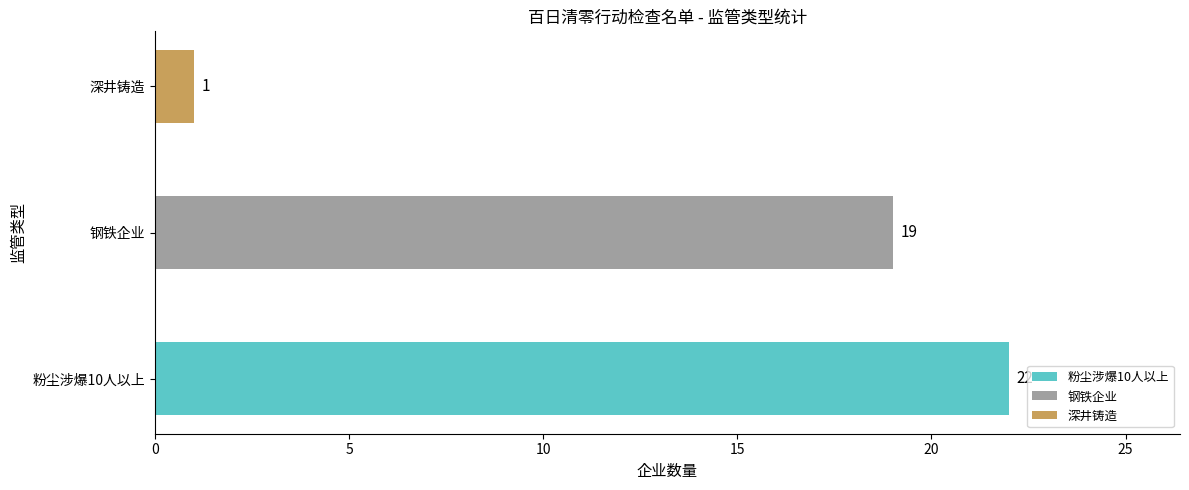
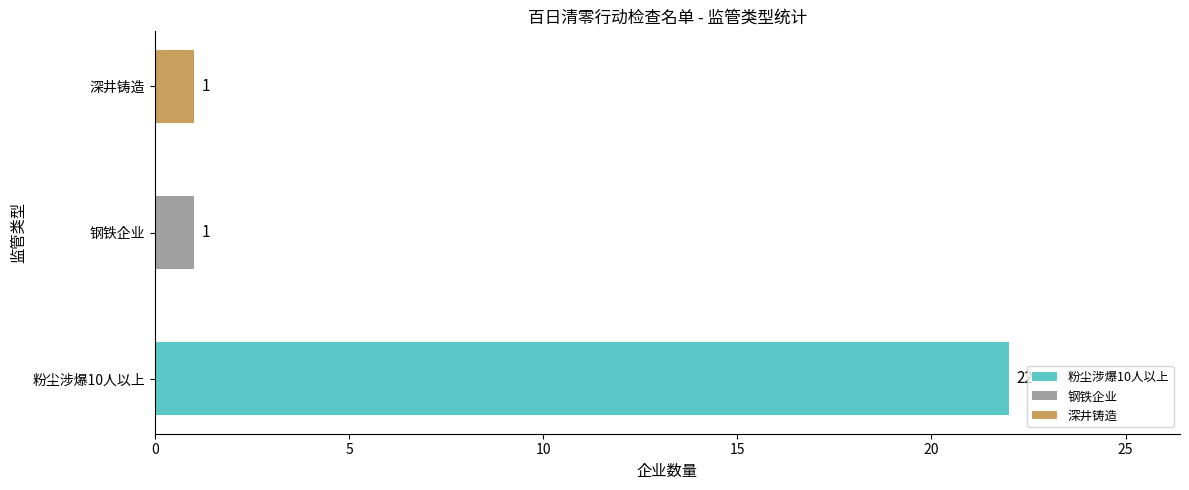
  {
    "深井铸造": 1,
-   "钢铁企业": 19
+   "钢铁企业": 1
  }
